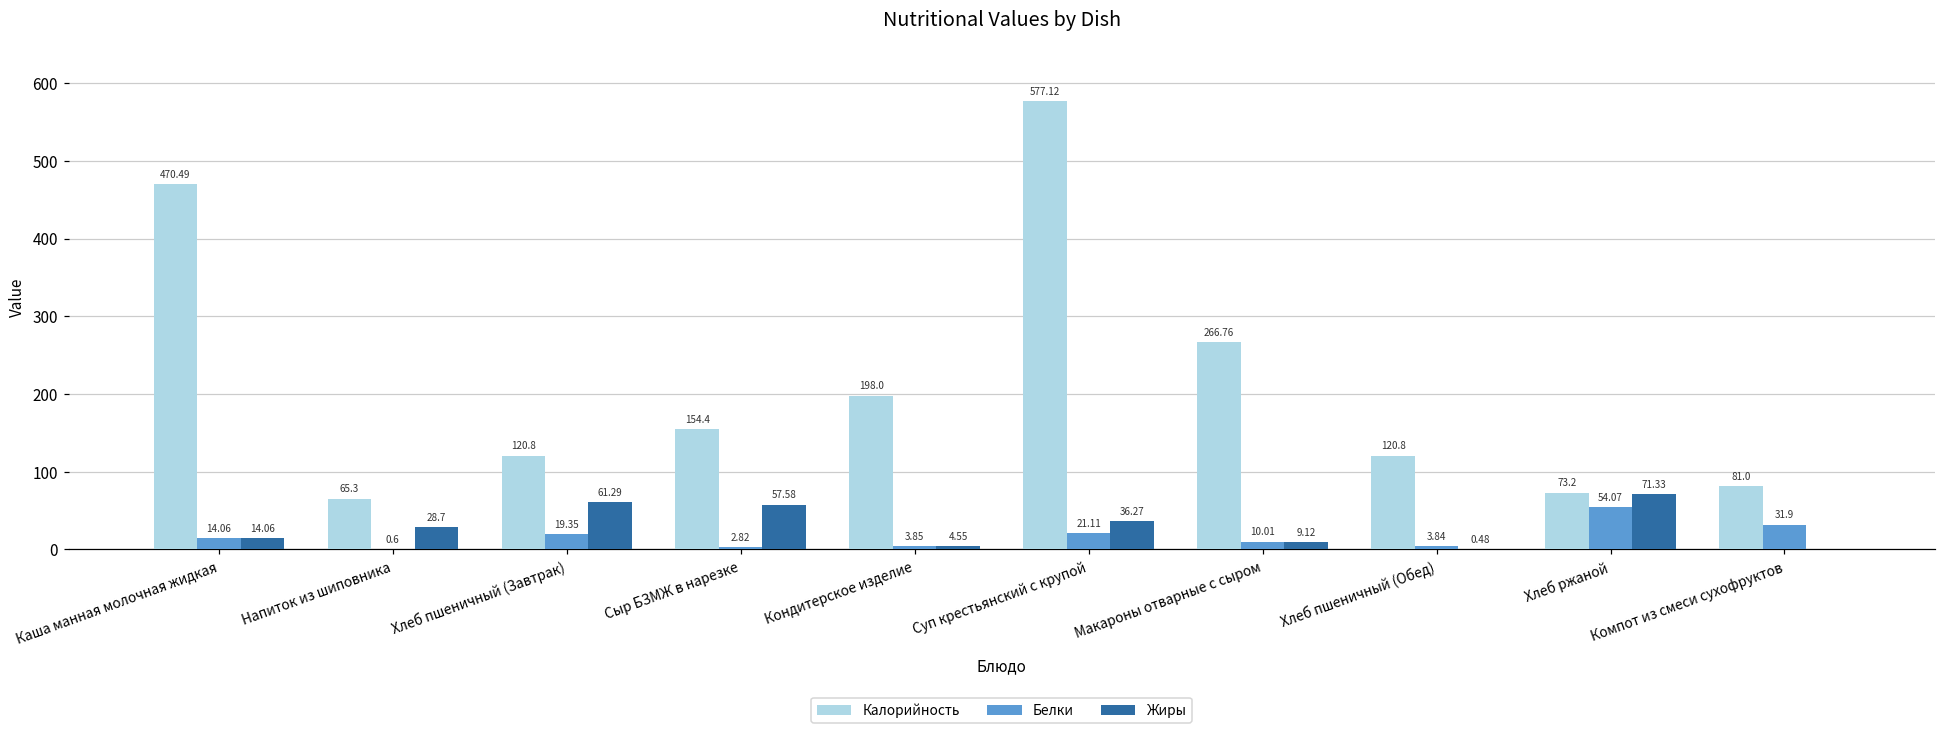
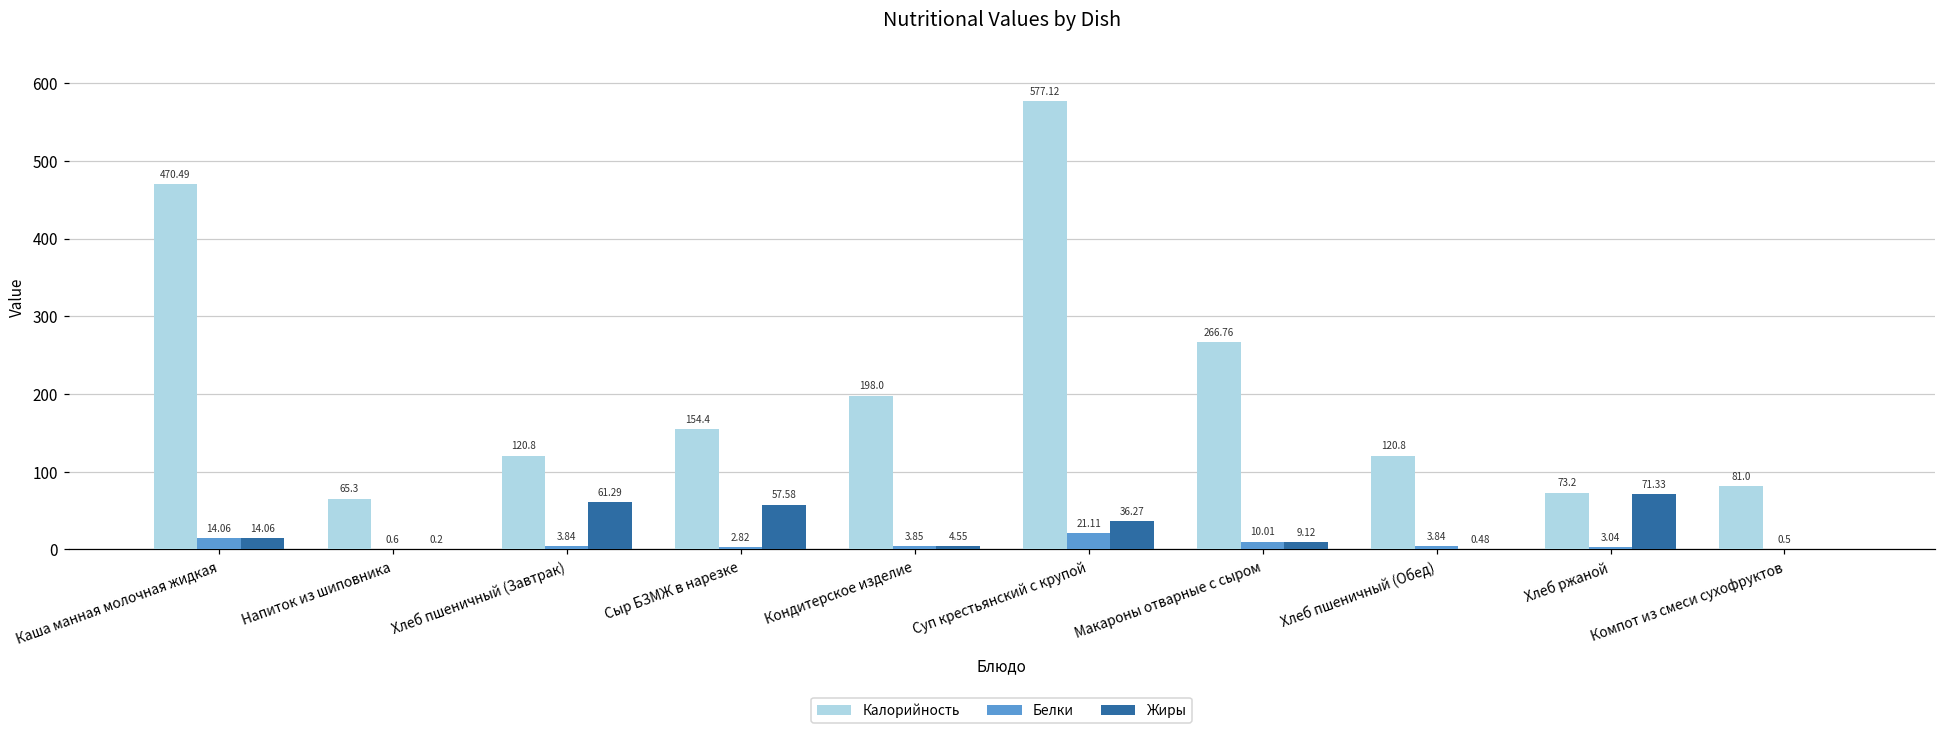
  {
    "Калорийность": {
      "Каша манная молочная жидкая": 470.49,
      "Напиток из шиповника": 65.3,
      "Хлеб пшеничный (Завтрак)": 120.8,
      "Сыр БЗМЖ в нарезке": 154.4,
      "Кондитерское изделие": 198.0,
      "Суп крестьянский с крупой": 577.12,
      "Макароны отварные с сыром": 266.76,
      "Хлеб пшеничный (Обед)": 120.8,
      "Хлеб ржаной": 73.2,
      "Компот из смеси сухофруктов": 81.0
    },
    "Белки": {
      "Каша манная молочная жидкая": 14.06,
      "Напиток из шиповника": 0.6,
-     "Хлеб пшеничный (Завтрак)": 19.35,
+     "Хлеб пшеничный (Завтрак)": 3.84,
      "Сыр БЗМЖ в нарезке": 2.82,
      "Кондитерское изделие": 3.85,
      "Суп крестьянский с крупой": 21.11,
      "Макароны отварные с сыром": 10.01,
      "Хлеб пшеничный (Обед)": 3.84,
-     "Хлеб ржаной": 54.07,
-     "Компот из смеси сухофруктов": 31.9
+     "Хлеб ржаной": 3.04,
+     "Компот из смеси сухофруктов": 0.5
    },
    "Жиры": {
      "Каша манная молочная жидкая": 14.06,
-     "Напиток из шиповника": 28.7,
+     "Напиток из шиповника": 0.2,
      "Хлеб пшеничный (Завтрак)": 61.29,
      "Сыр БЗМЖ в нарезке": 57.58,
      "Кондитерское изделие": 4.55,
      "Суп крестьянский с крупой": 36.27,
      "Макароны отварные с сыром": 9.12,
      "Хлеб пшеничный (Обед)": 0.48,
      "Хлеб ржаной": 71.33
    }
  }
